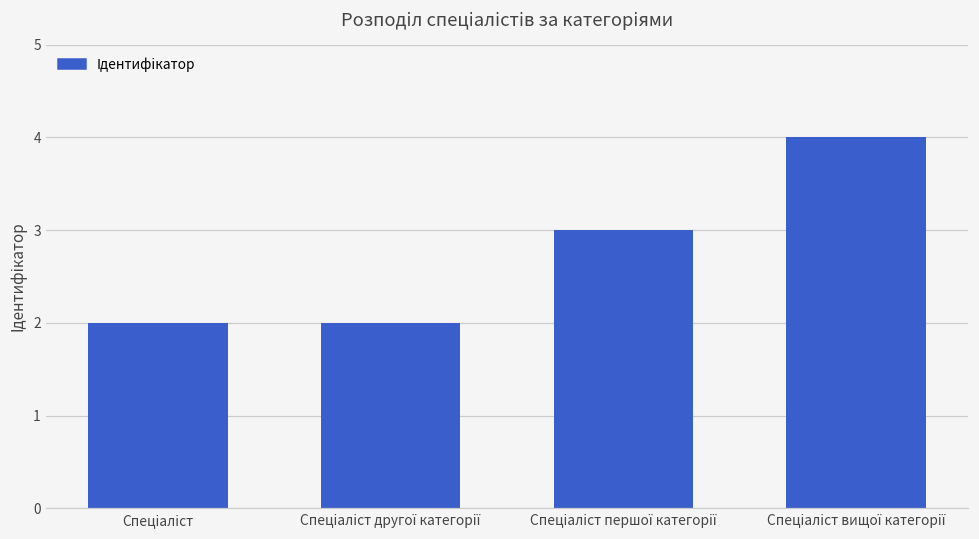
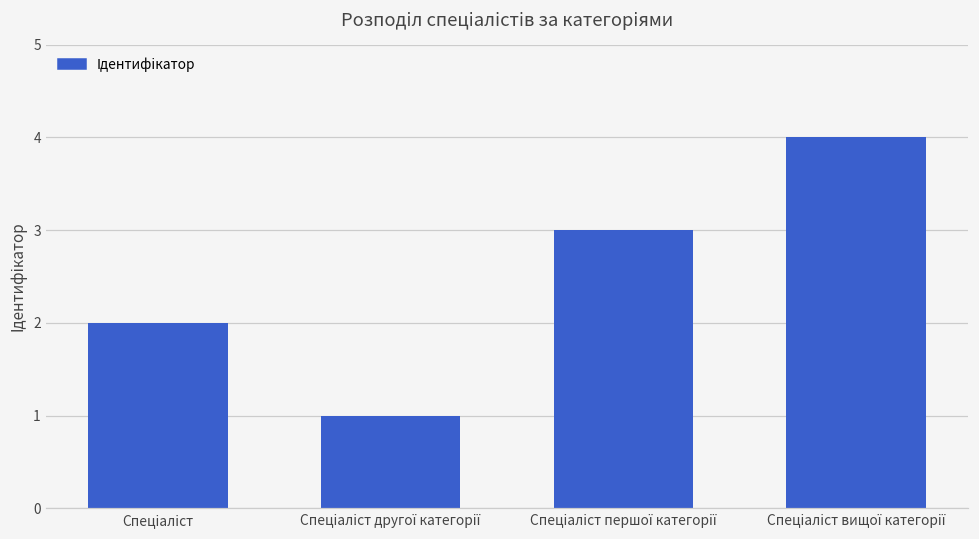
  {
    "Спеціаліст": 2,
-   "Спеціаліст другої категорії": 2,
+   "Спеціаліст другої категорії": 1,
    "Спеціаліст першої категорії": 3,
    "Спеціаліст вищої категорії": 4
  }
